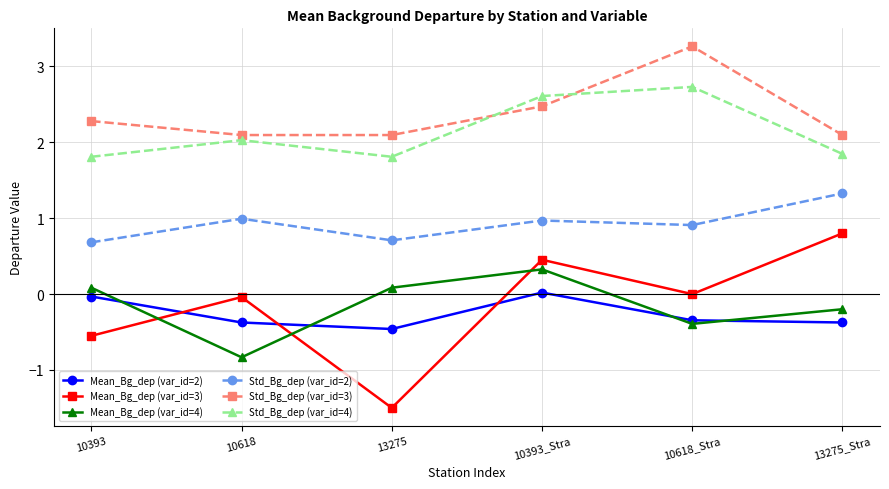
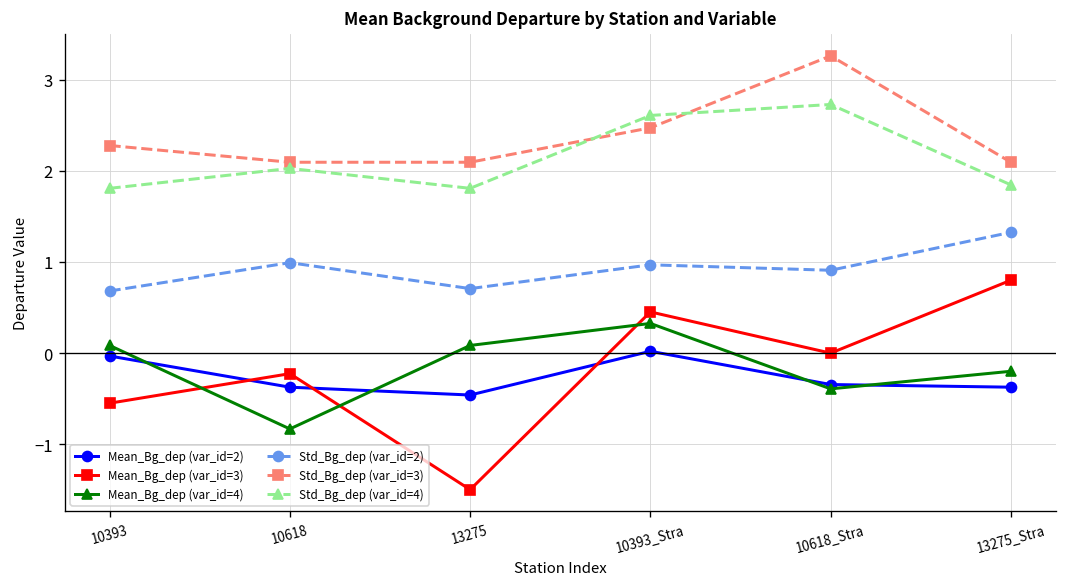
  {
    "Mean_Bg_dep (var_id=2)": {
      "10393": 0.0,
      "10618": -0.4,
      "13275": -0.5,
      "10393_Stra": 0.0,
      "10618_Stra": -0.3,
      "13275_Stra": -0.4
    },
    "Mean_Bg_dep (var_id=3)": {
      "10393": -0.6,
-     "10618": 0.0,
+     "10618": -0.2,
      "13275": -1.5,
      "10393_Stra": 0.5,
      "10618_Stra": 0.0,
      "13275_Stra": 0.8
    },
    "Mean_Bg_dep (var_id=4)": {
      "10393": 0.1,
      "10618": -0.8,
      "13275": 0.1,
      "10393_Stra": 0.3,
      "10618_Stra": -0.4,
      "13275_Stra": -0.2
    },
    "Std_Bg_dep (var_id=2)": {
      "10393": 0.7,
      "10618": 1.0,
      "13275": 0.7,
      "10393_Stra": 1.0,
      "10618_Stra": 0.9,
      "13275_Stra": 1.3
    },
    "Std_Bg_dep (var_id=3)": {
      "10393": 2.3,
      "10618": 2.1,
      "13275": 2.1,
      "10393_Stra": 2.5,
      "10618_Stra": 3.3,
      "13275_Stra": 2.1
    },
    "Std_Bg_dep (var_id=4)": {
      "10393": 1.8,
      "10618": 2.0,
      "13275": 1.8,
      "10393_Stra": 2.6,
      "10618_Stra": 2.7,
      "13275_Stra": 1.8
    }
  }
